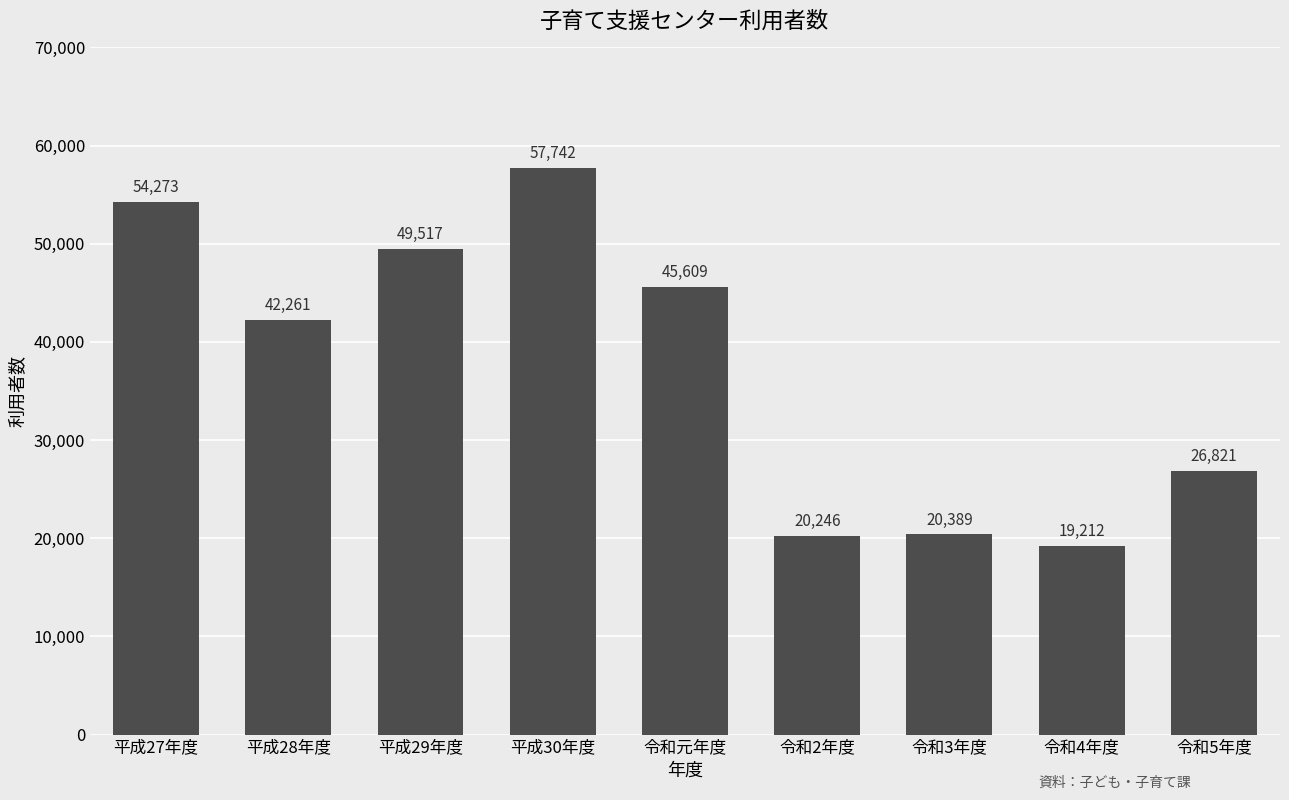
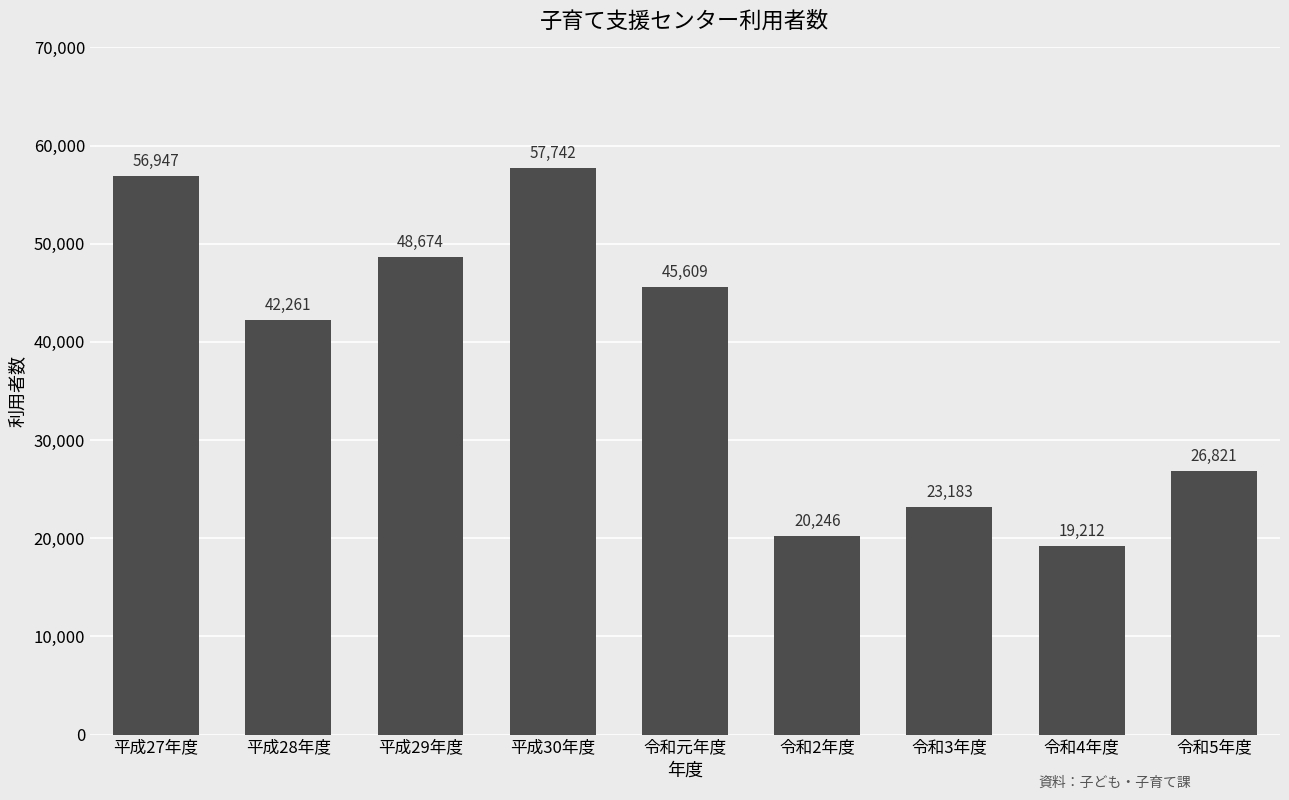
  {
-   "平成27年度": "54,273",
+   "平成27年度": "56,947",
    "平成28年度": "42,261",
-   "平成29年度": "49,517",
+   "平成29年度": "48,674",
    "平成30年度": "57,742",
    "令和元年度": "45,609",
    "令和2年度": "20,246",
-   "令和3年度": "20,389",
+   "令和3年度": "23,183",
    "令和4年度": "19,212",
    "令和5年度": "26,821"
  }
